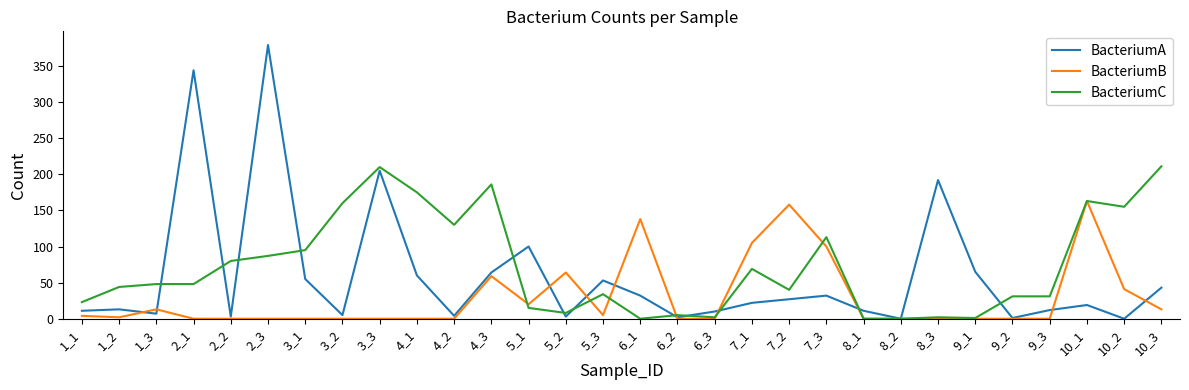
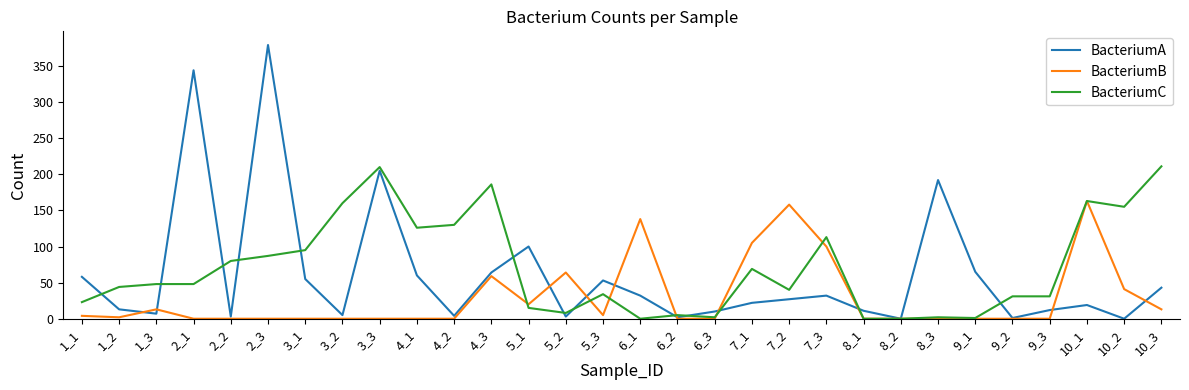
  {
    "BacteriumA": {
-     "1_1": 10,
+     "1_1": 60,
      "1_2": 10,
      "1_3": 10,
      "2_1": 340,
      "2_3": 380,
      "3_1": 60,
      "3_2": 10,
      "3_3": 210,
      "4_1": 60,
      "4_2": 0,
      "4_3": 60,
      "5_1": 100,
      "5_2": 0,
      "5_3": 50,
      "6_1": 30,
      "6_3": 10,
      "7_1": 20,
      "7_2": 30,
      "7_3": 30,
      "8_1": 10,
      "8_3": 190,
      "9_1": 70,
      "9_3": 10,
      "10_1": 20,
      "10_2": 0,
      "10_3": 40
    },
    "BacteriumB": {
      "1_1": 0,
      "1_2": 0,
      "1_3": 10,
      "2_1": 0,
      "2_3": 0,
      "3_1": 0,
      "3_2": 0,
      "3_3": 0,
      "4_1": 0,
      "4_2": 0,
      "4_3": 60,
      "5_1": 20,
      "5_2": 60,
      "5_3": 10,
      "6_1": 140,
      "7_1": 110,
      "7_2": 160,
      "7_3": 100,
      "9_3": 0,
      "10_2": 40,
      "10_3": 10
    },
    "BacteriumC": {
      "1_1": 20,
      "1_2": 40,
      "1_3": 50,
      "2_1": 50,
      "2_2": 80,
      "2_3": 90,
      "3_1": 100,
      "3_2": 160,
      "3_3": 210,
-     "4_1": 180,
+     "4_1": 130,
      "4_2": 130,
      "4_3": 190,
      "5_1": 20,
      "5_2": 10,
      "5_3": 30,
      "6_1": 0,
      "7_1": 70,
      "7_2": 40,
      "7_3": 110,
      "9_2": 30,
      "9_3": 30,
      "10_2": 160,
      "10_3": 210
    }
  }
